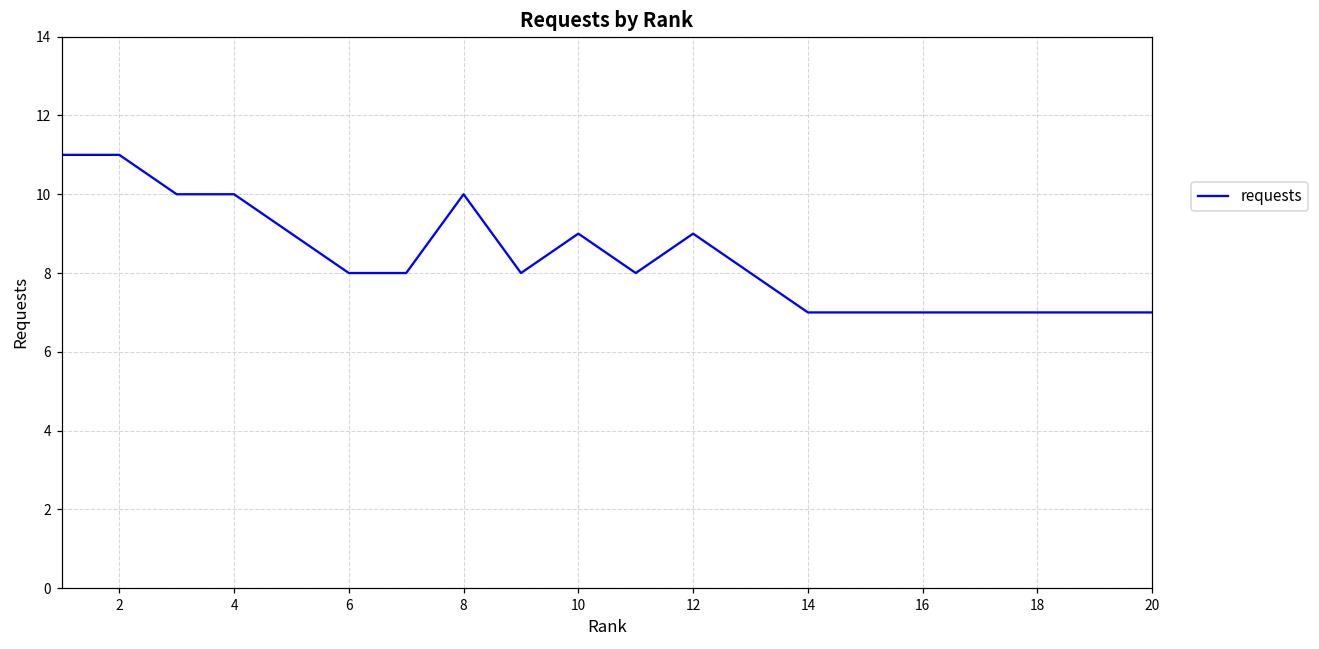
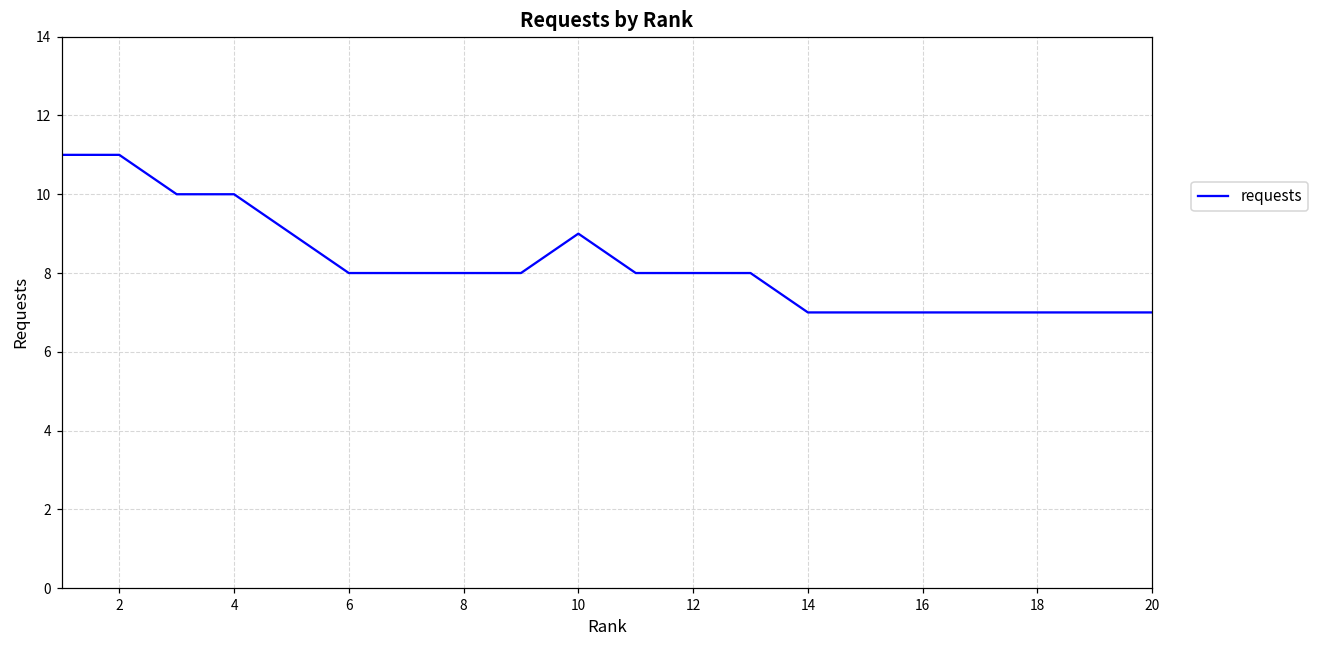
  {
    "2": 11,
    "4": 10,
    "6": 8,
-   "8": 10,
+   "8": 8,
    "10": 9,
-   "12": 9,
+   "12": 8,
    "14": 7,
    "16": 7,
    "18": 7,
    "20": 7
  }
